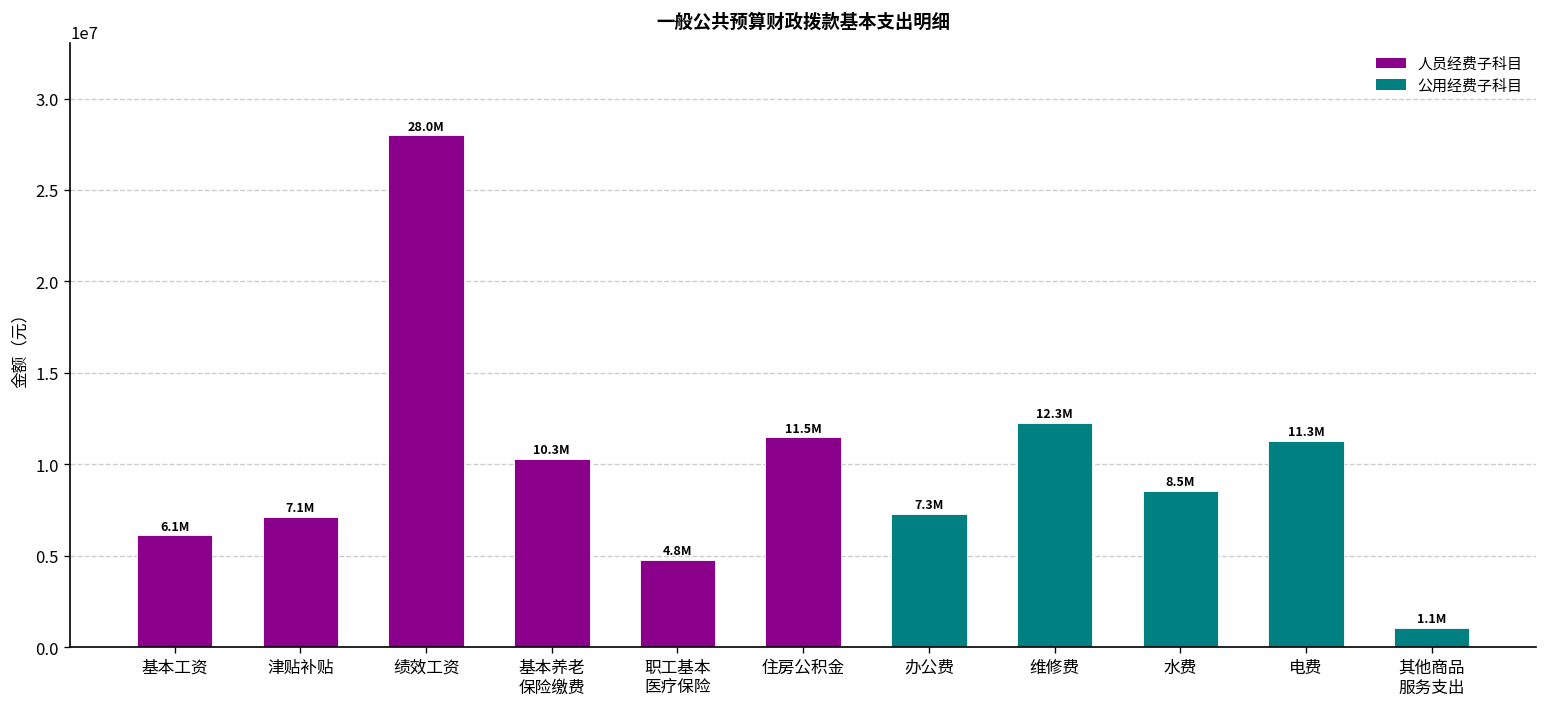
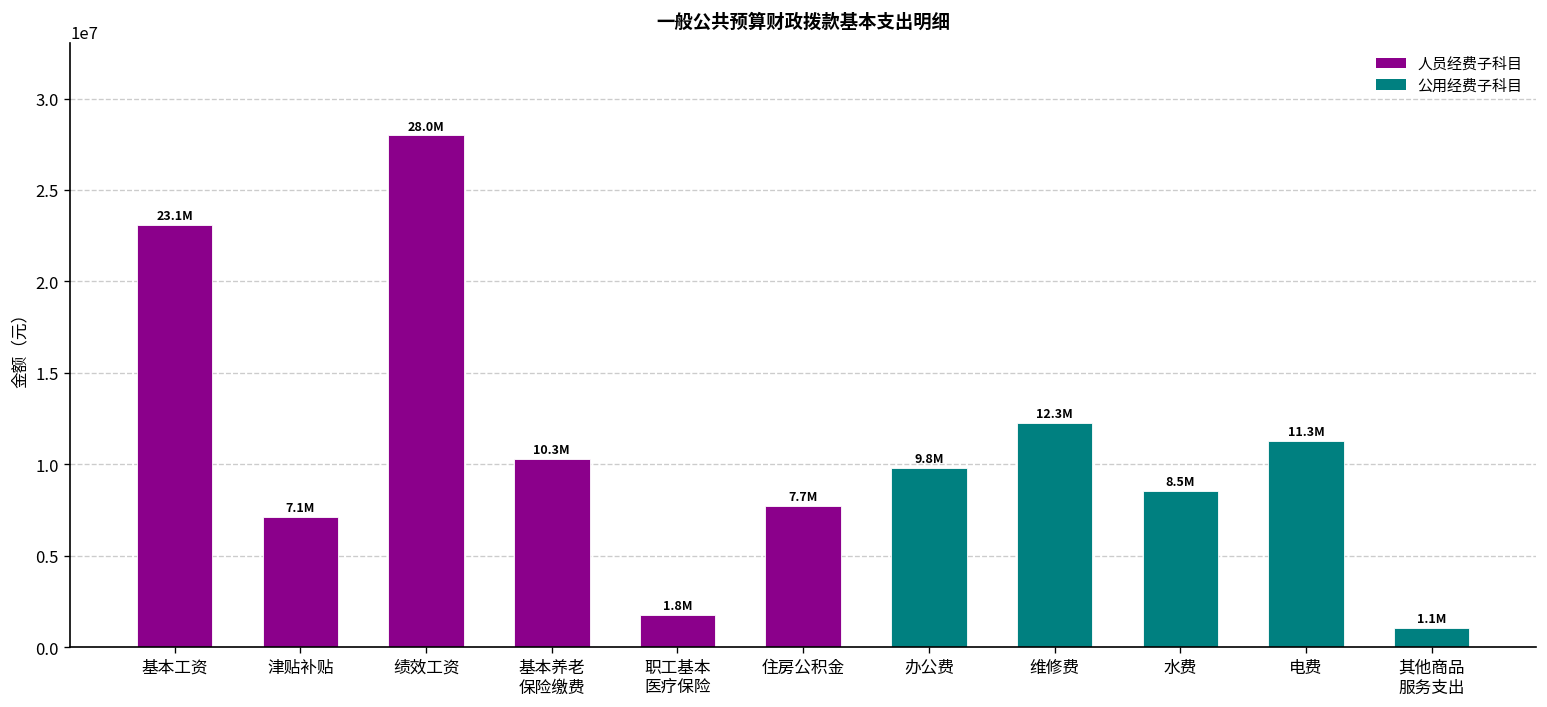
  {
-   "基本工资": "6.1M",
+   "基本工资": "23.1M",
    "津贴补贴": "7.1M",
    "绩效工资": "28.0M",
    "基本养老 保险缴费": "10.3M",
-   "职工基本 医疗保险": "4.8M",
-   "住房公积金": "11.5M",
-   "办公费": "7.3M",
+   "职工基本 医疗保险": "1.8M",
+   "住房公积金": "7.7M",
+   "办公费": "9.8M",
    "维修费": "12.3M",
    "水费": "8.5M",
    "电费": "11.3M",
    "其他商品 服务支出": "1.1M"
  }
